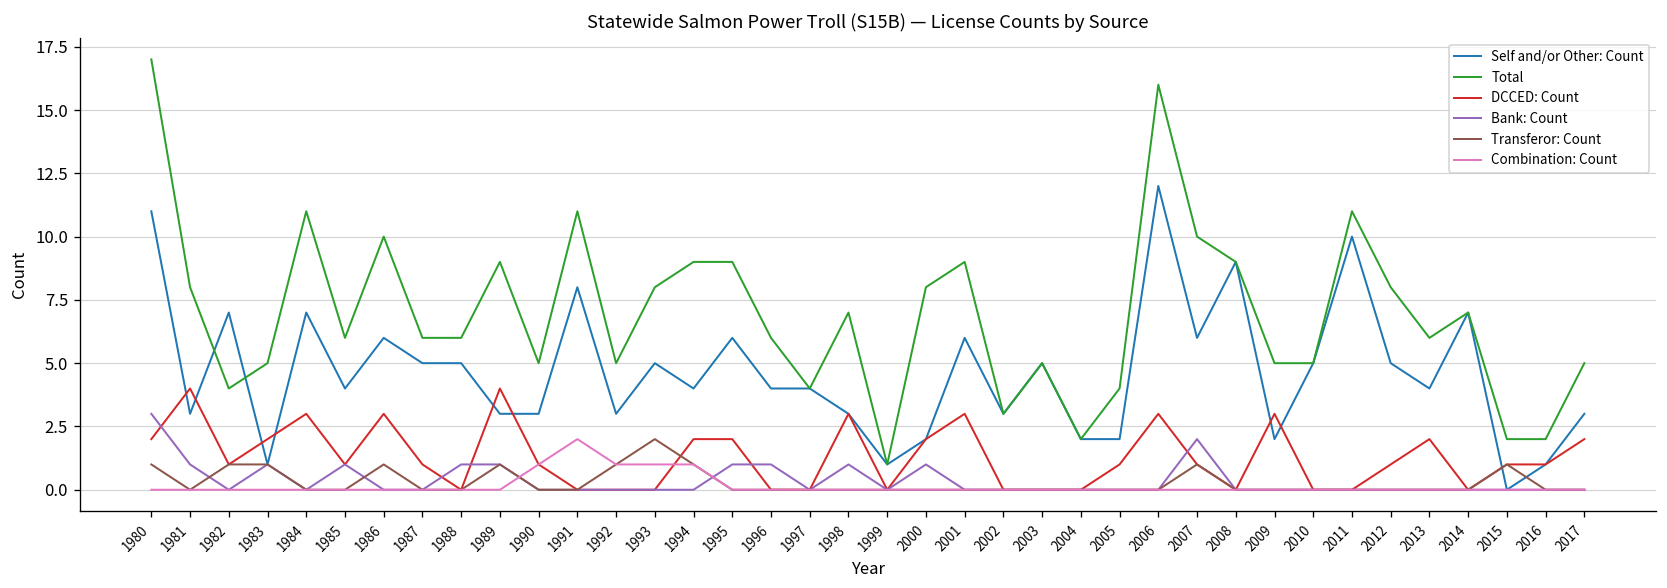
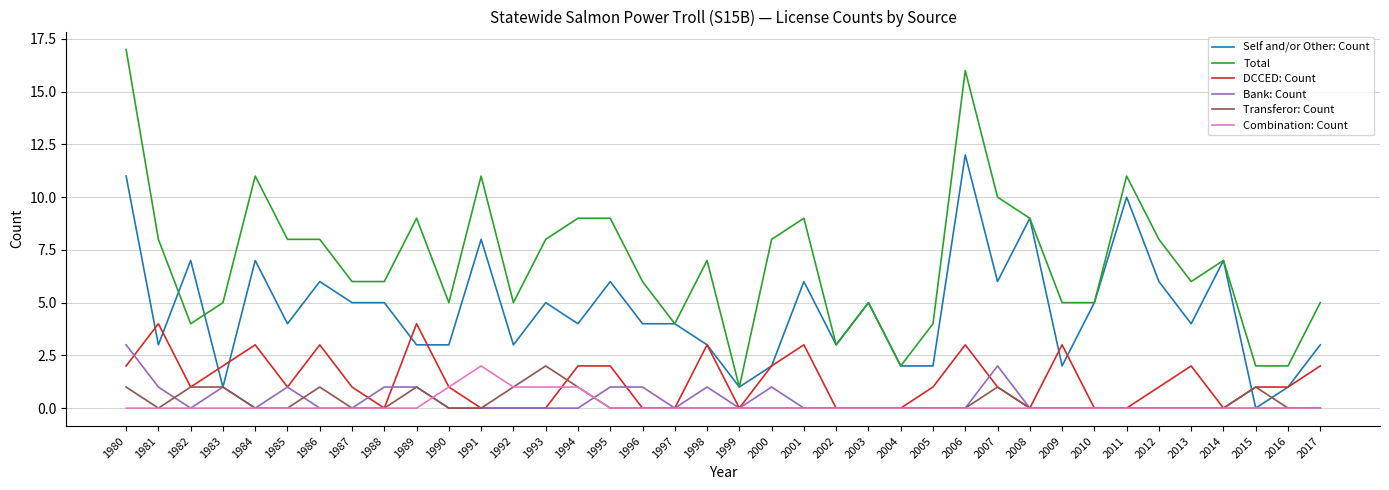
  {
    "Self and/or Other: Count": {
      "1980": 11,
      "1981": 3,
      "1982": 7,
      "1984": 7,
      "1985": 4,
      "1986": 6,
      "1987": 5,
      "1988": 5,
      "1989": 3,
      "1990": 3,
      "1991": 8,
      "1992": 3,
      "1993": 5,
      "1994": 4,
      "1995": 6,
      "1996": 4,
      "2001": 6,
      "2005": 2,
      "2006": 12,
      "2007": 6,
      "2009": 2,
      "2011": 10,
-     "2012": 5,
+     "2012": 6,
      "2013": 4,
      "2017": 3
    },
    "Total": {
      "1980": 17,
      "1981": 8,
      "1982": 4,
      "1983": 5,
      "1984": 11,
-     "1985": 6,
-     "1986": 10,
+     "1985": 8,
+     "1986": 8,
      "1987": 6,
      "1988": 6,
      "1989": 9,
      "1990": 5,
      "1991": 11,
      "1992": 5,
      "1993": 8,
      "1994": 9,
      "1995": 9,
      "1996": 6,
      "1998": 7,
      "2000": 8,
      "2001": 9,
      "2005": 4,
      "2006": 16,
      "2007": 10,
      "2009": 5,
      "2011": 11,
      "2012": 8,
      "2013": 6,
      "2015": 2,
      "2016": 2,
      "2017": 5
    },
    "DCCED: Count": {
      "1980": 2,
      "1981": 4,
      "1983": 2,
      "1984": 3,
      "1986": 3,
      "1987": 1,
      "1989": 4,
      "1994": 2,
      "1995": 2,
      "2001": 3,
      "2005": 1,
      "2006": 3,
      "2009": 3,
      "2012": 1,
      "2013": 2,
      "2017": 2
    },
    "Bank: Count": {
      "1980": 3,
      "1981": 1,
      "1988": 1,
      "1994": 0,
      "1995": 1,
      "1996": 1,
      "1998": 1,
      "2000": 1,
      "2007": 2
    },
    "Transferor: Count": {
      "1980": 1,
      "1986": 1,
      "1993": 2
    },
    "Combination: Count": {
      "1980": 0,
      "1983": 0,
      "1989": 0,
      "1991": 2,
      "1993": 1,
      "2007": 0
    }
  }
